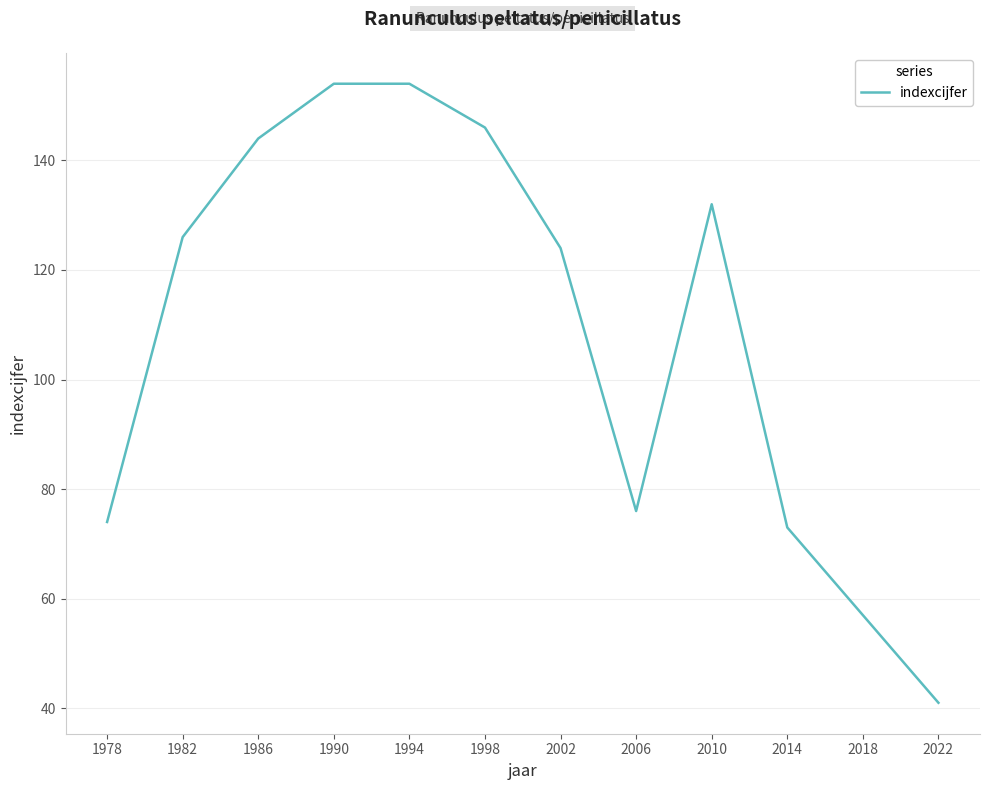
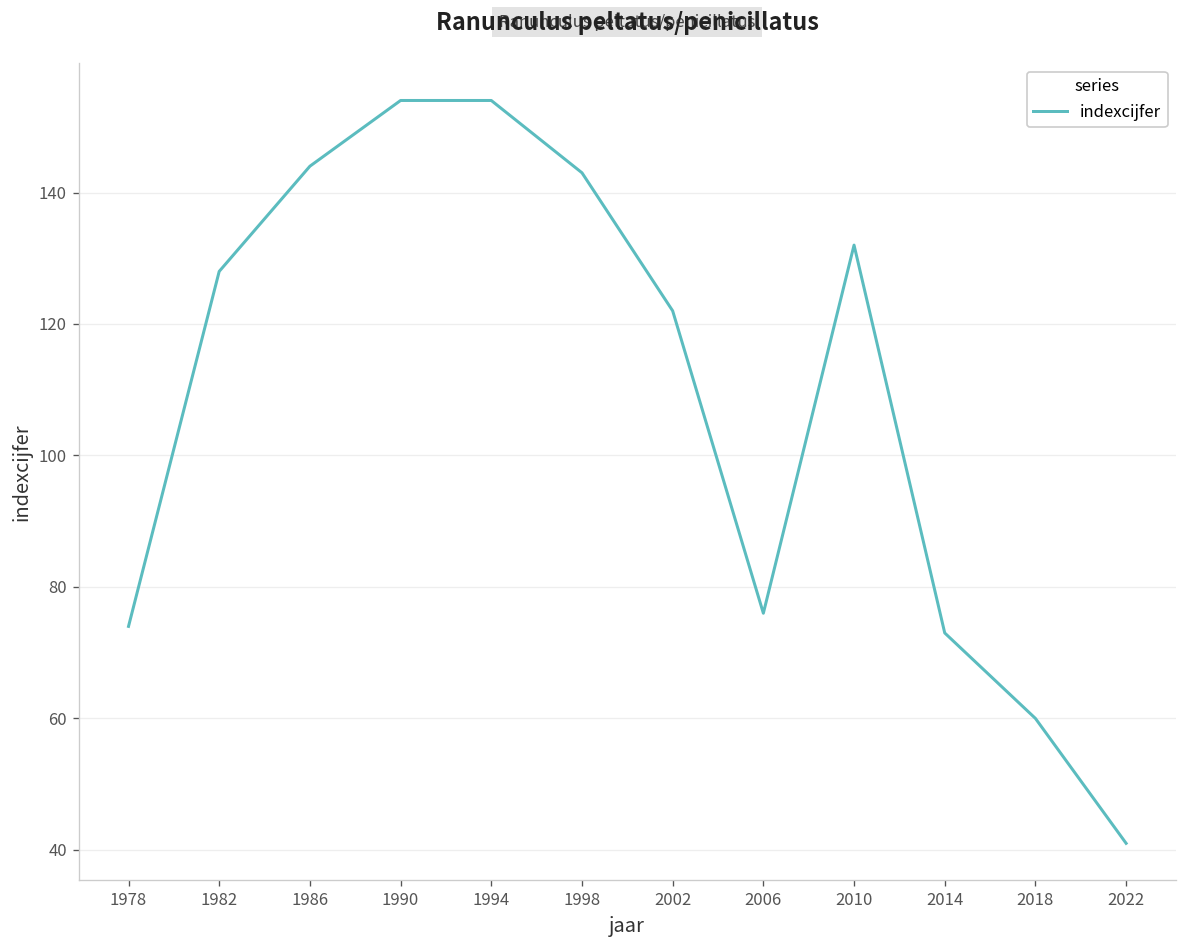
  {
    "1978": 74,
-   "1982": 126,
+   "1982": 128,
    "1986": 144,
    "1990": 154,
    "1994": 154,
-   "1998": 146,
-   "2002": 124,
+   "1998": 143,
+   "2002": 122,
    "2006": 76,
    "2010": 132,
    "2014": 73,
-   "2018": 57,
+   "2018": 60,
    "2022": 41
  }
